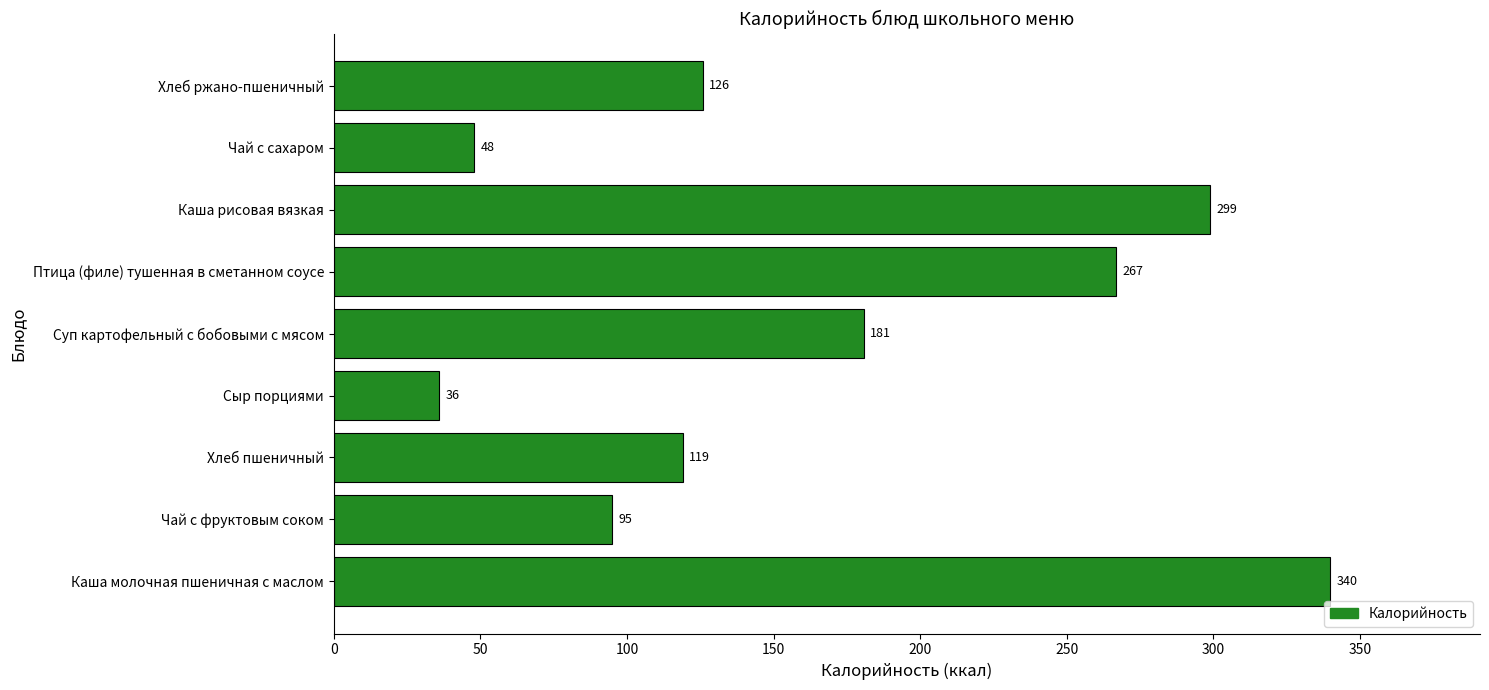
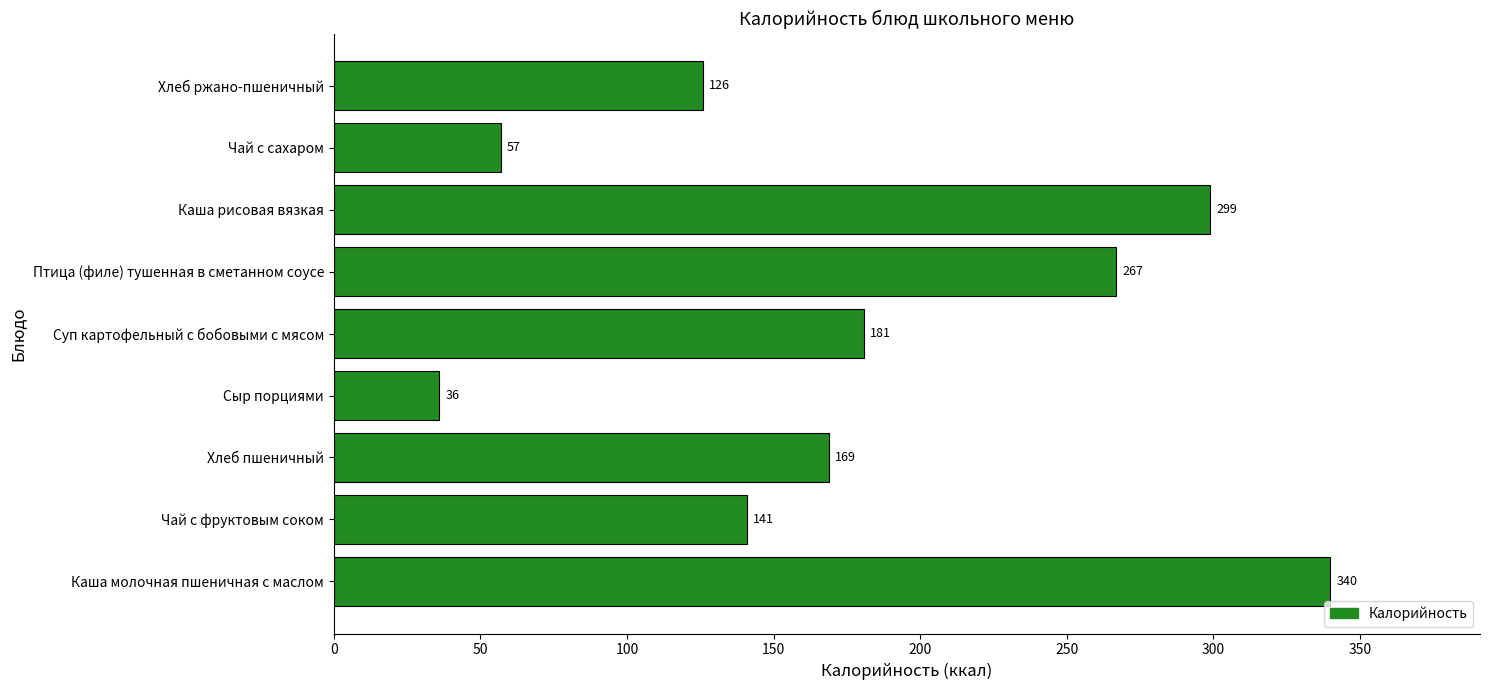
  {
    "Хлеб ржано-пшеничный": 126,
-   "Чай с сахаром": 48,
+   "Чай с сахаром": 57,
    "Каша рисовая вязкая": 299,
    "Птица (филе) тушенная в сметанном соусе": 267,
    "Суп картофельный с бобовыми с мясом": 181,
    "Сыр порциями": 36,
-   "Хлеб пшеничный": 119,
-   "Чай с фруктовым соком": 95,
+   "Хлеб пшеничный": 169,
+   "Чай с фруктовым соком": 141,
    "Каша молочная пшеничная с маслом": 340
  }
